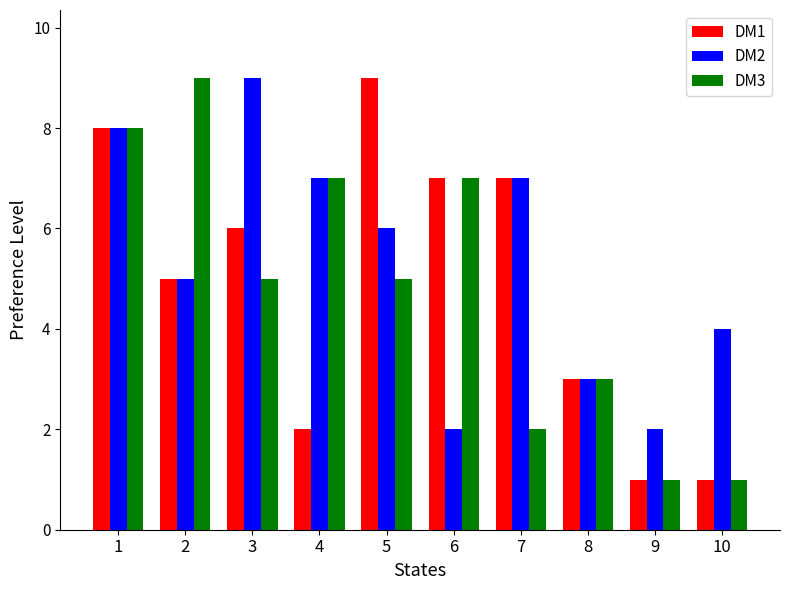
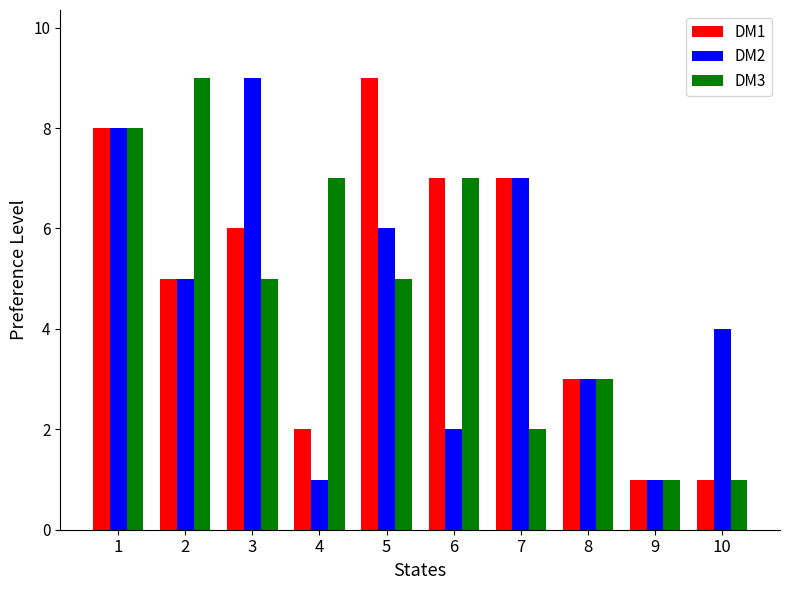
  {
    "DM1": {
      "1": 8,
      "2": 5,
      "3": 6,
      "4": 2,
      "5": 9,
      "6": 7,
      "7": 7,
      "8": 3,
      "9": 1,
      "10": 1
    },
    "DM2": {
      "1": 8,
      "2": 5,
      "3": 9,
-     "4": 7,
+     "4": 1,
      "5": 6,
      "6": 2,
      "7": 7,
      "8": 3,
-     "9": 2,
+     "9": 1,
      "10": 4
    },
    "DM3": {
      "1": 8,
      "2": 9,
      "3": 5,
      "4": 7,
      "5": 5,
      "6": 7,
      "7": 2,
      "8": 3,
      "9": 1,
      "10": 1
    }
  }
